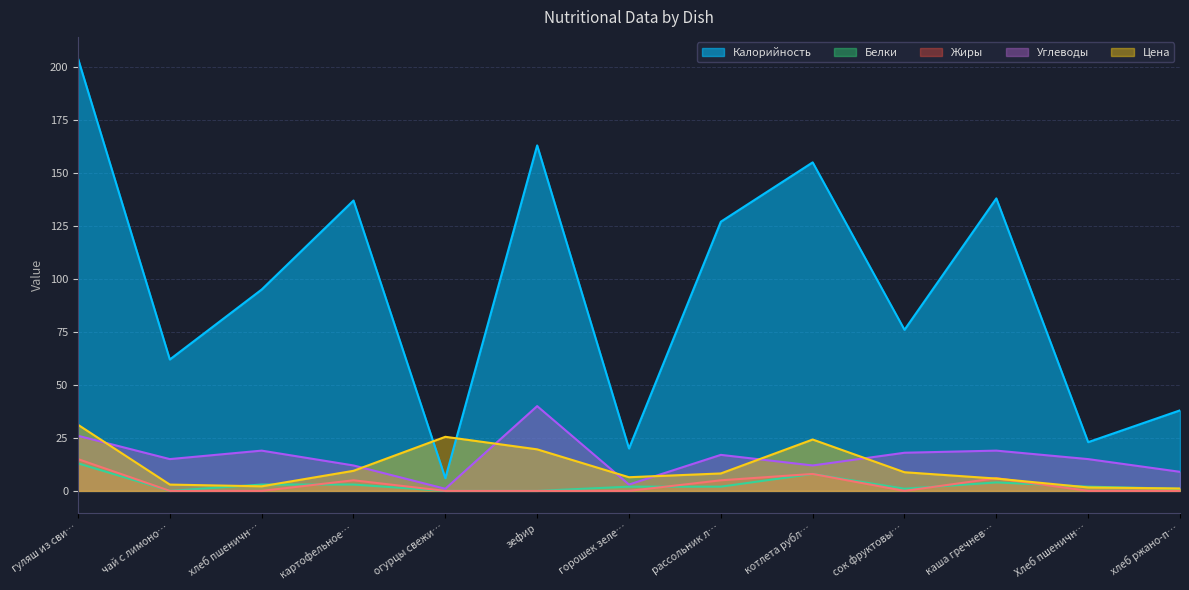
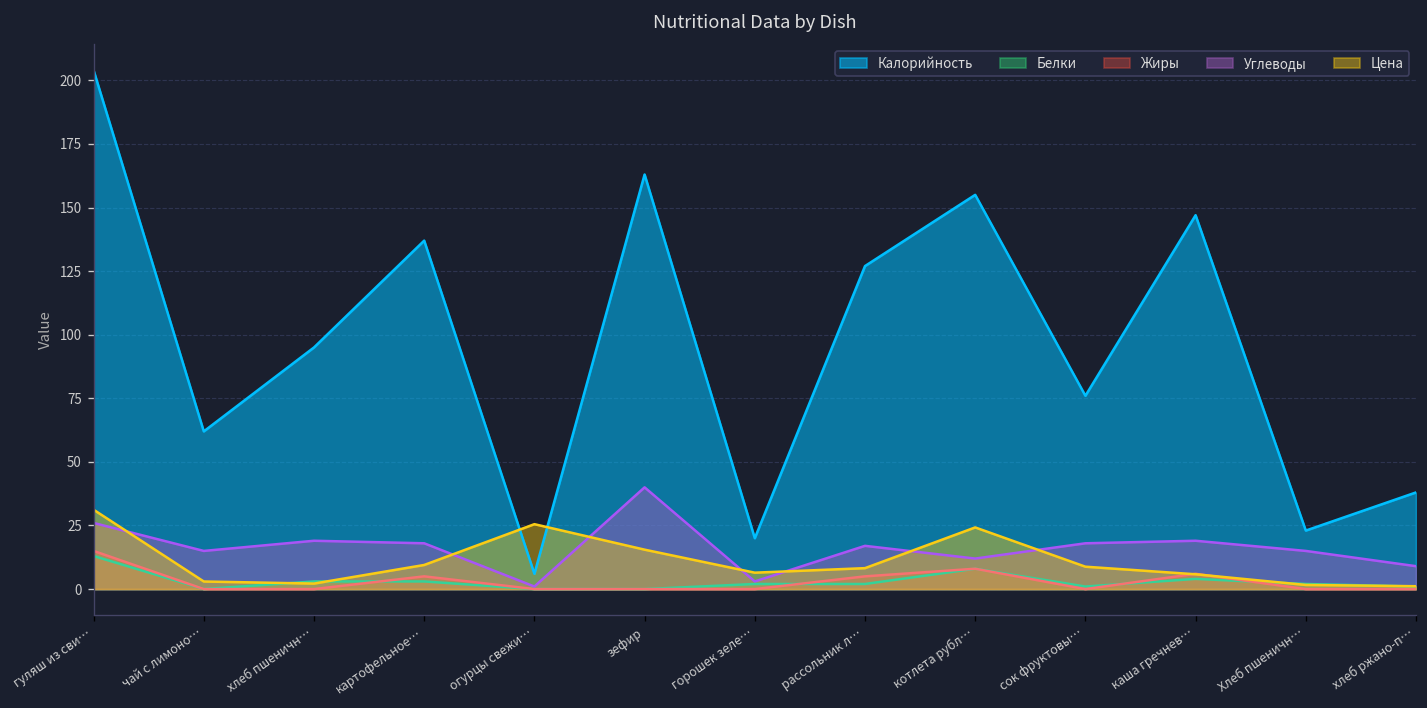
  {
    "Калорийность": {
      "гуляш из сви…": 204,
      "чай с лимоно…": 62,
      "хлеб пшеничн…": 95,
      "картофельное…": 137,
      "огурцы свежи…": 6,
      "зефир": 163,
      "горошек зеле…": 20,
      "рассольник л…": 127,
      "котлета рубл…": 155,
      "сок фруктовы…": 76,
-     "каша гречнев…": 138,
+     "каша гречнев…": 147,
      "Хлеб пшеничн…": 23,
      "хлеб ржано-п…": 38
    },
    "Белки": {
      "гуляш из сви…": 13,
      "картофельное…": 3,
      "рассольник л…": 2,
      "каша гречнев…": 4
    },
    "Жиры": {
      "гуляш из сви…": 15,
      "хлеб пшеничн…": 0,
      "картофельное…": 5,
      "горошек зеле…": 0,
      "рассольник л…": 5,
      "Хлеб пшеничн…": 0
    },
    "Углеводы": {
      "гуляш из сви…": 26,
      "чай с лимоно…": 15,
      "хлеб пшеничн…": 19,
-     "картофельное…": 12,
+     "картофельное…": 18,
      "зефир": 40,
      "рассольник л…": 17,
      "котлета рубл…": 12,
      "сок фруктовы…": 18,
      "каша гречнев…": 19,
      "Хлеб пшеничн…": 15,
      "хлеб ржано-п…": 9
    },
    "Цена": {
      "гуляш из сви…": 31,
      "чай с лимоно…": 3,
      "картофельное…": 9,
      "огурцы свежи…": 26,
-     "зефир": 20,
+     "зефир": 16,
      "горошек зеле…": 6,
      "рассольник л…": 8,
      "котлета рубл…": 24,
      "сок фруктовы…": 9
    }
  }
